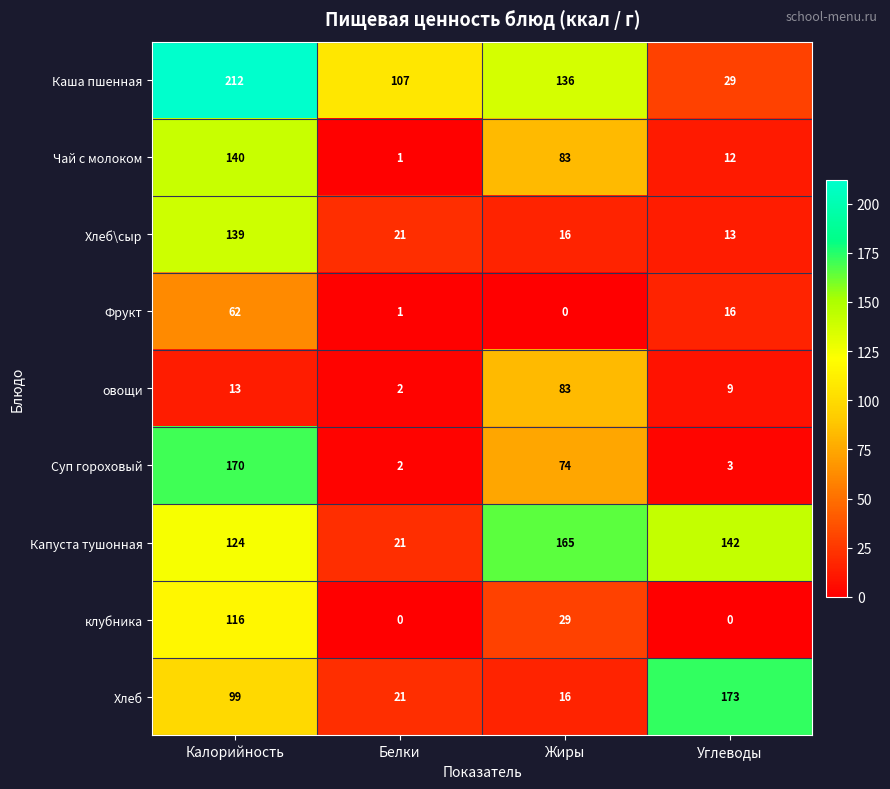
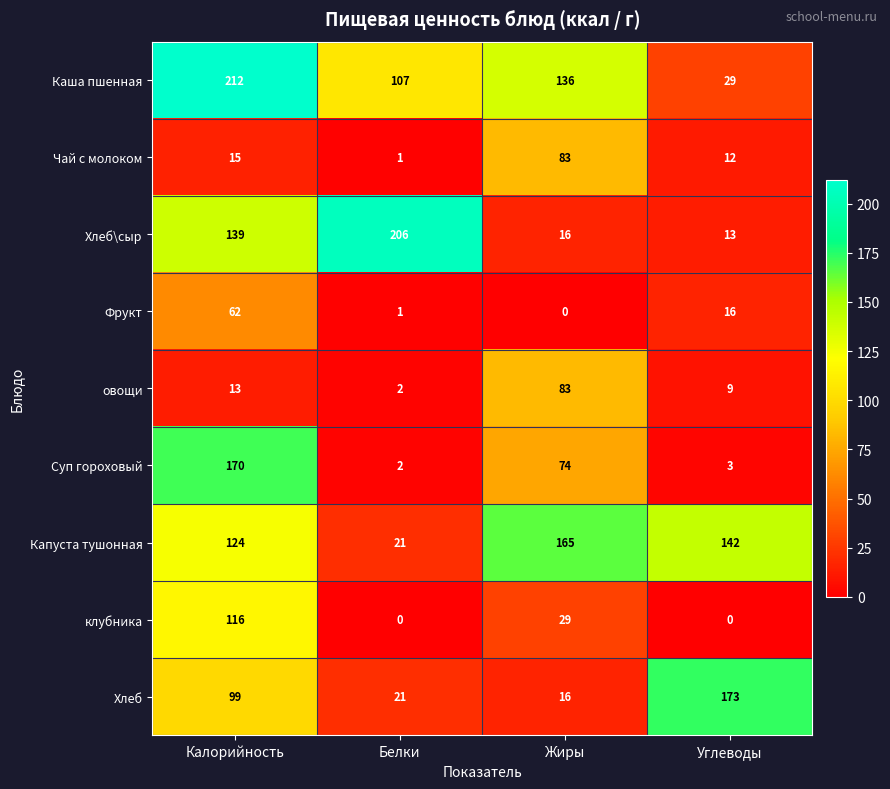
  {
    "Каша пшенная": {
      "Калорийность": 212,
      "Белки": 107,
      "Жиры": 136,
      "Углеводы": 29
    },
    "Чай с молоком": {
-     "Калорийность": 140,
+     "Калорийность": 15,
      "Белки": 1,
      "Жиры": 83,
      "Углеводы": 12
    },
    "Хлеб\\сыр": {
      "Калорийность": 139,
-     "Белки": 21,
+     "Белки": 206,
      "Жиры": 16,
      "Углеводы": 13
    },
    "Фрукт": {
      "Калорийность": 62,
      "Белки": 1,
      "Жиры": 0,
      "Углеводы": 16
    },
    "овощи": {
      "Калорийность": 13,
      "Белки": 2,
      "Жиры": 83,
      "Углеводы": 9
    },
    "Суп гороховый": {
      "Калорийность": 170,
      "Белки": 2,
      "Жиры": 74,
      "Углеводы": 3
    },
    "Капуста тушонная": {
      "Калорийность": 124,
      "Белки": 21,
      "Жиры": 165,
      "Углеводы": 142
    },
    "клубника": {
      "Калорийность": 116,
      "Белки": 0,
      "Жиры": 29,
      "Углеводы": 0
    },
    "Хлеб": {
      "Калорийность": 99,
      "Белки": 21,
      "Жиры": 16,
      "Углеводы": 173
    }
  }
